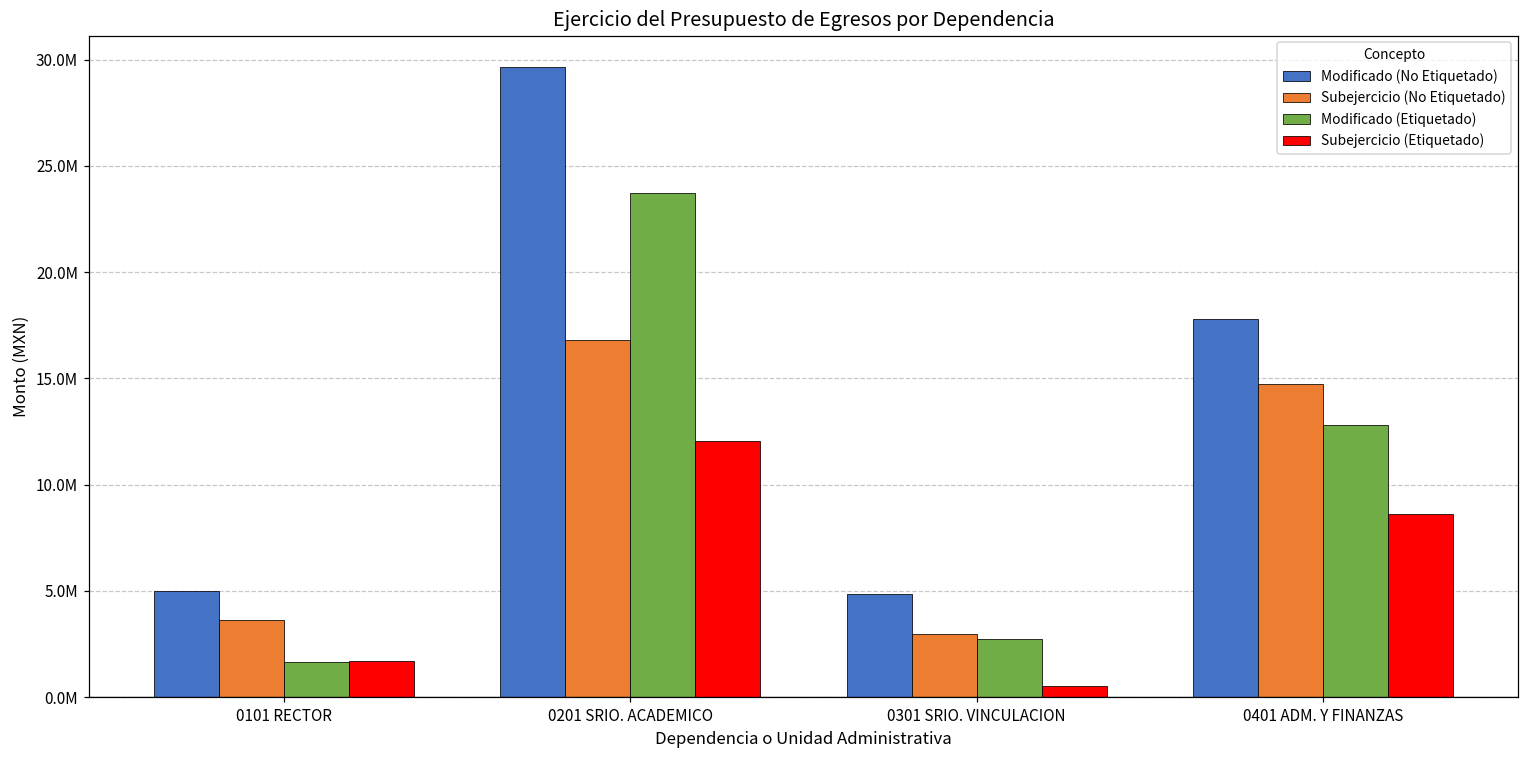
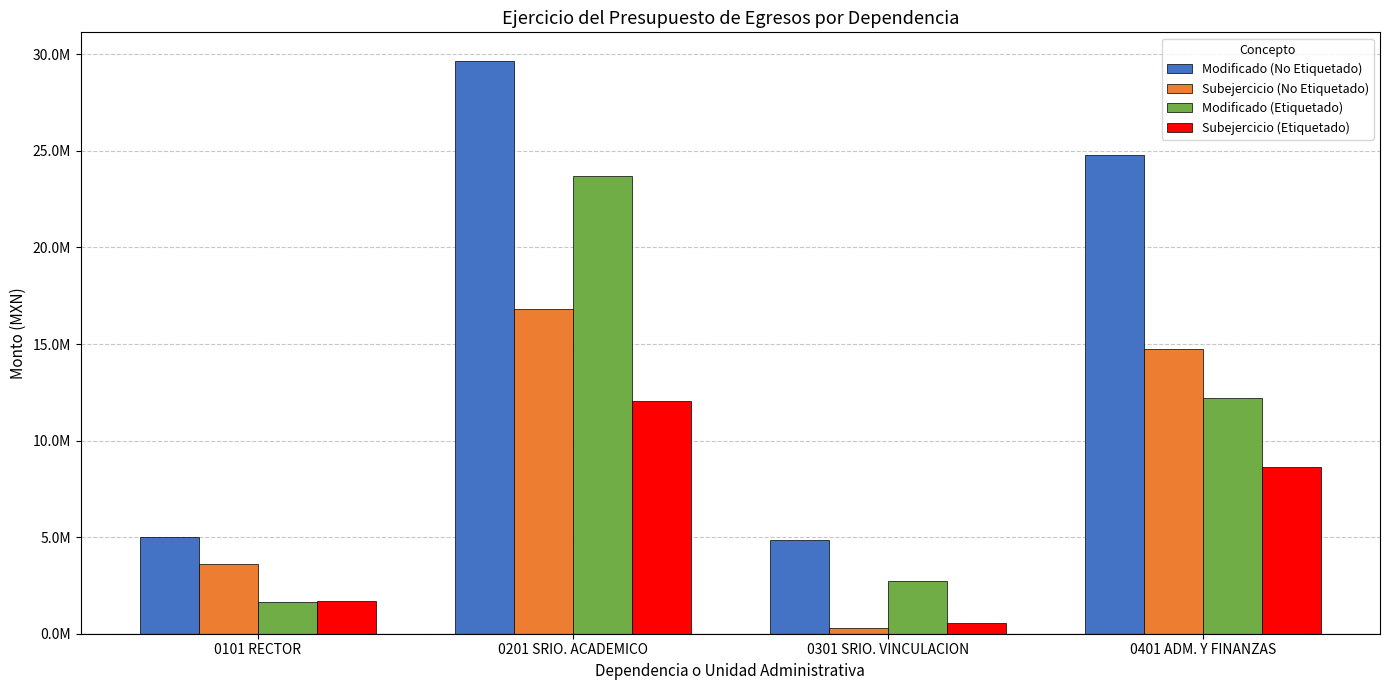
  {
    "Modificado (No Etiquetado)": {
      "0101 RECTOR": 5000000,
      "0201 SRIO. ACADEMICO": 29700000,
      "0301 SRIO. VINCULACION": 4900000,
-     "0401 ADM. Y FINANZAS": 17800000
+     "0401 ADM. Y FINANZAS": 24800000
    },
    "Subejercicio (No Etiquetado)": {
      "0101 RECTOR": 3600000,
      "0201 SRIO. ACADEMICO": 16800000,
-     "0301 SRIO. VINCULACION": 3000000,
+     "0301 SRIO. VINCULACION": 300000,
      "0401 ADM. Y FINANZAS": 14700000
    },
    "Modificado (Etiquetado)": {
      "0101 RECTOR": 1700000,
      "0201 SRIO. ACADEMICO": 23700000,
      "0301 SRIO. VINCULACION": 2700000,
-     "0401 ADM. Y FINANZAS": 12800000
+     "0401 ADM. Y FINANZAS": 12200000
    },
    "Subejercicio (Etiquetado)": {
      "0101 RECTOR": 1700000,
      "0201 SRIO. ACADEMICO": 12100000,
      "0301 SRIO. VINCULACION": 500000,
      "0401 ADM. Y FINANZAS": 8600000
    }
  }
